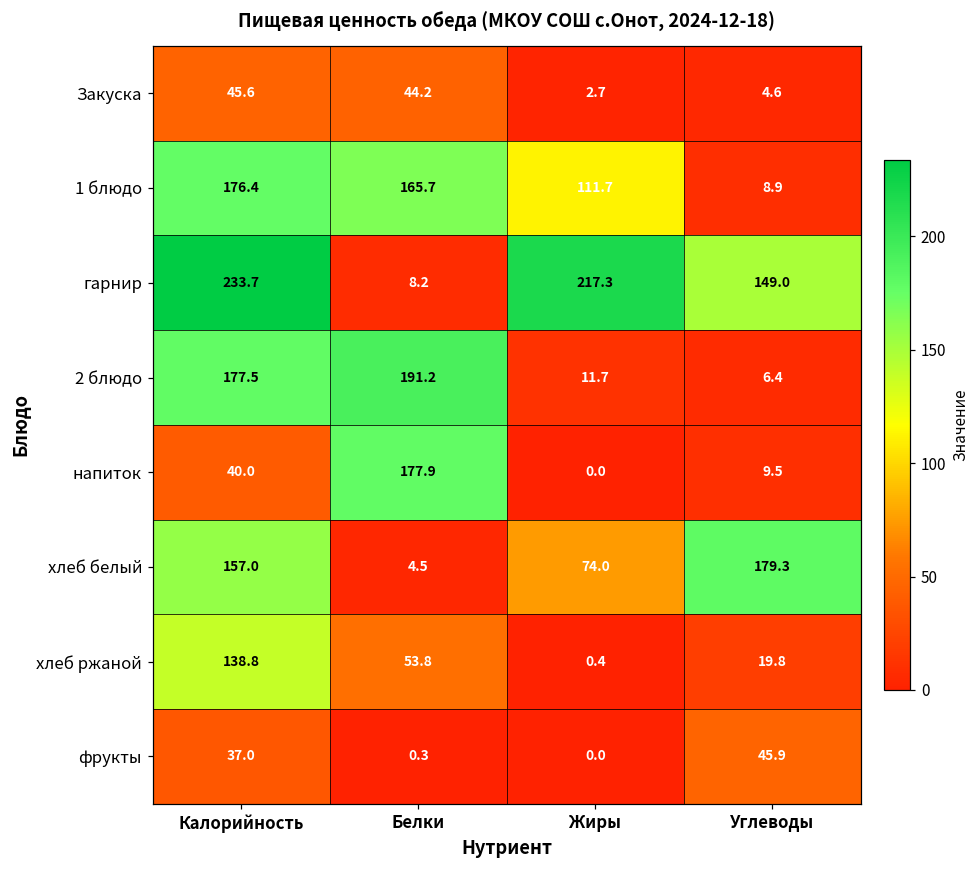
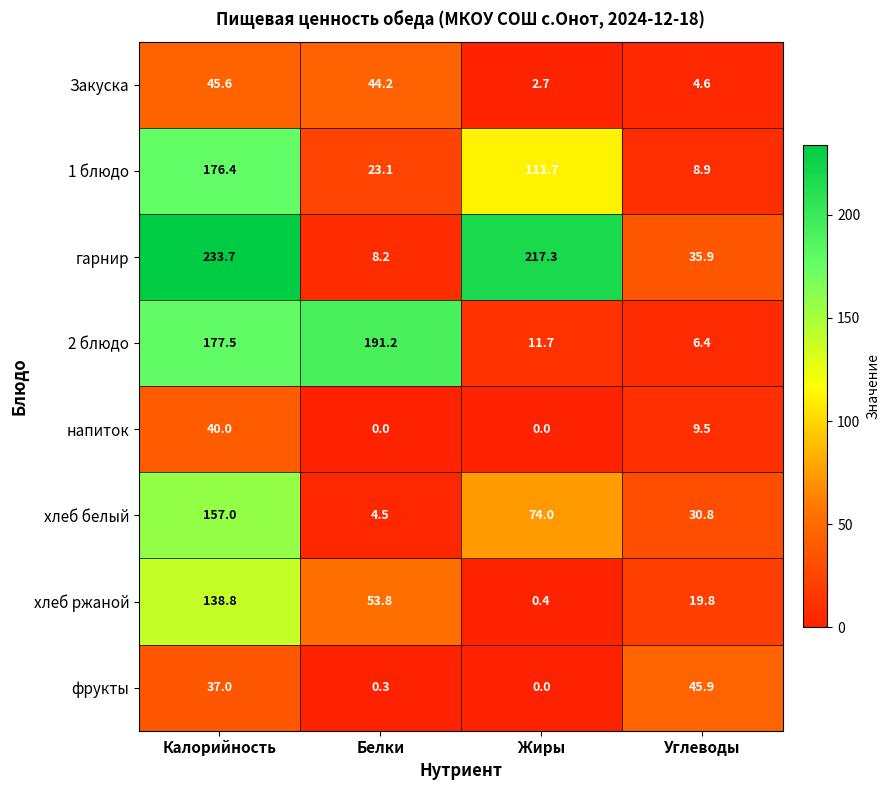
  {
    "Закуска": {
      "Калорийность": 45.6,
      "Белки": 44.2,
      "Жиры": 2.7,
      "Углеводы": 4.6
    },
    "1 блюдо": {
      "Калорийность": 176.4,
-     "Белки": 165.7,
+     "Белки": 23.1,
      "Жиры": 111.7,
      "Углеводы": 8.9
    },
    "гарнир": {
      "Калорийность": 233.7,
      "Белки": 8.2,
      "Жиры": 217.3,
-     "Углеводы": 149.0
+     "Углеводы": 35.9
    },
    "2 блюдо": {
      "Калорийность": 177.5,
      "Белки": 191.2,
      "Жиры": 11.7,
      "Углеводы": 6.4
    },
    "напиток": {
      "Калорийность": 40.0,
-     "Белки": 177.9,
+     "Белки": 0.0,
      "Жиры": 0.0,
      "Углеводы": 9.5
    },
    "хлеб белый": {
      "Калорийность": 157.0,
      "Белки": 4.5,
      "Жиры": 74.0,
-     "Углеводы": 179.3
+     "Углеводы": 30.8
    },
    "хлеб ржаной": {
      "Калорийность": 138.8,
      "Белки": 53.8,
      "Жиры": 0.4,
      "Углеводы": 19.8
    },
    "фрукты": {
      "Калорийность": 37.0,
      "Белки": 0.3,
      "Жиры": 0.0,
      "Углеводы": 45.9
    }
  }
